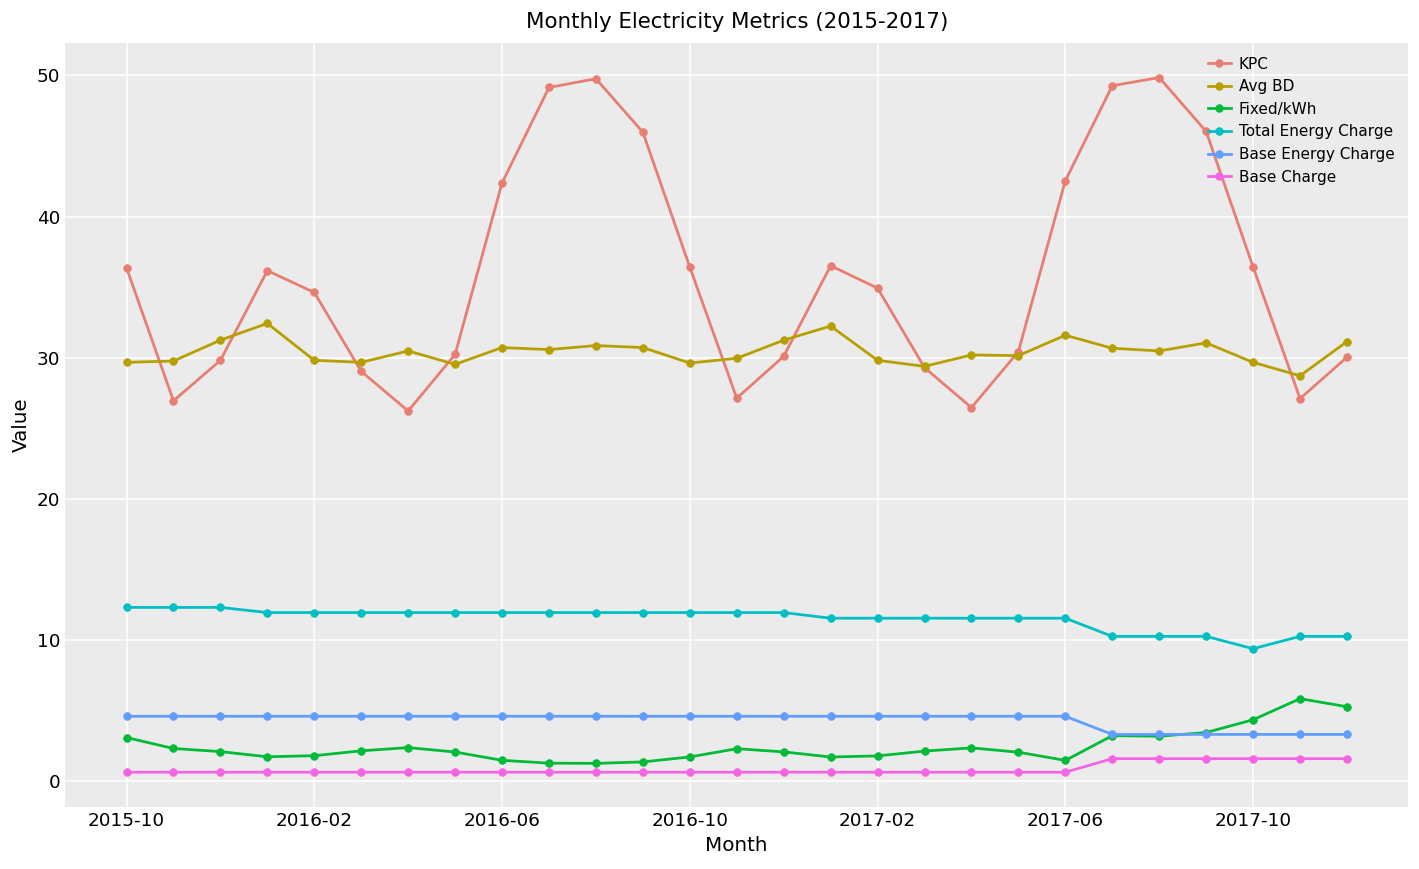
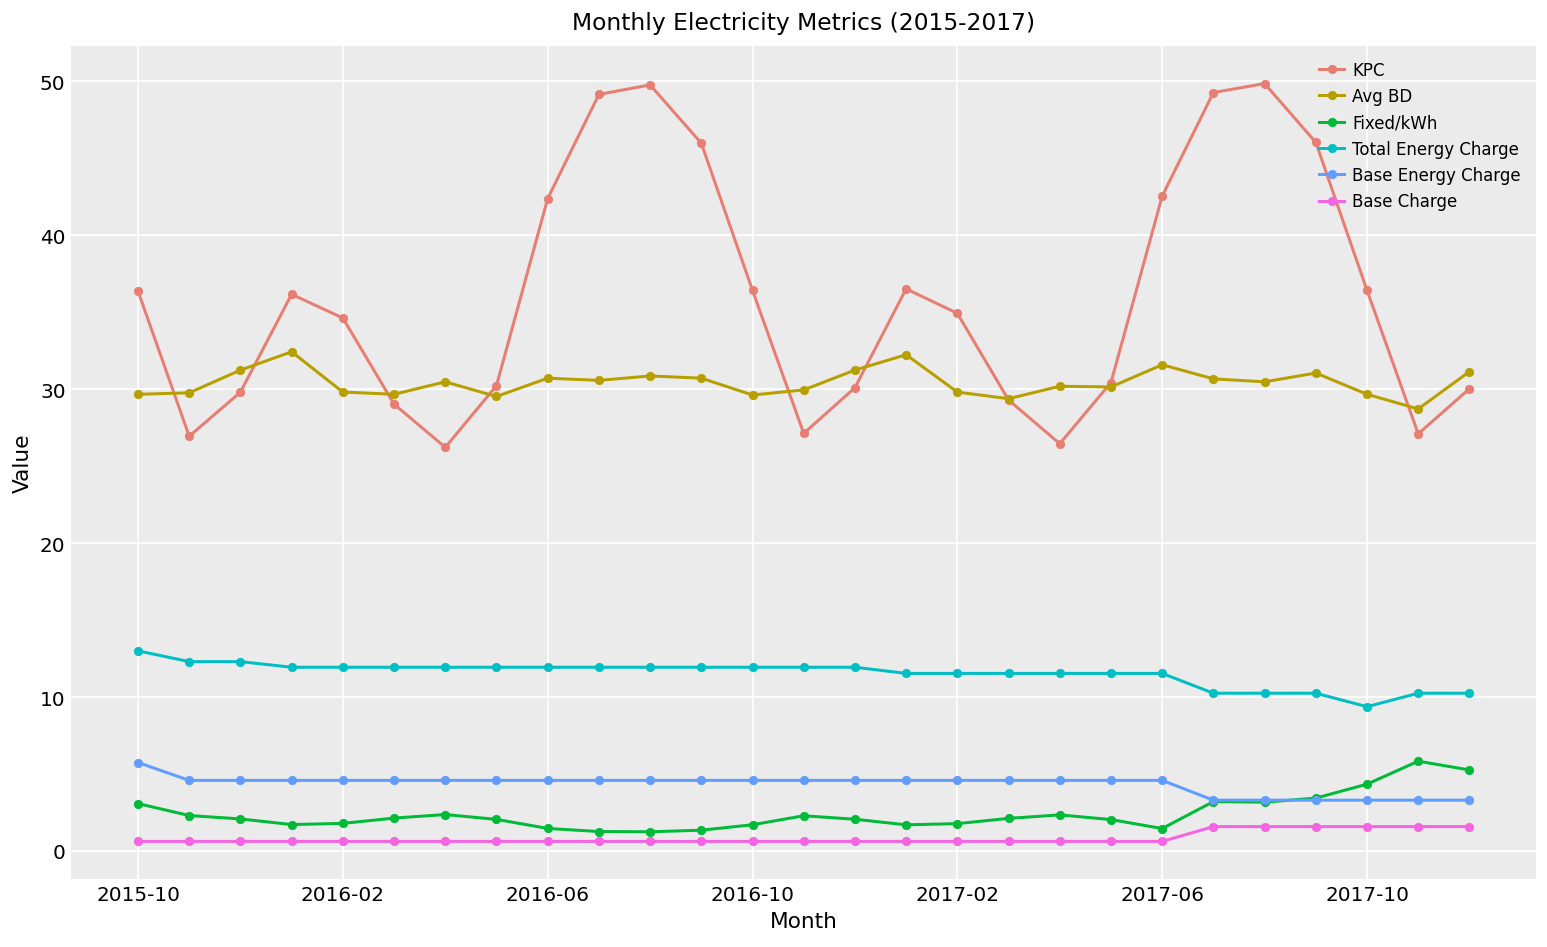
  {
    "KPC": {
      "2015-10": 36.4,
      "2016-02": 34.6,
      "2016-06": 42.4,
      "2016-10": 36.4,
      "2017-02": 34.9,
      "2017-06": 42.5,
      "2017-10": 36.4
    },
    "Avg BD": {
      "2015-10": 29.7,
      "2016-02": 29.8,
      "2016-06": 30.7,
      "2016-10": 29.6,
      "2017-02": 29.8,
      "2017-06": 31.6,
      "2017-10": 29.7
    },
    "Fixed/kWh": {
      "2015-10": 3.1,
      "2016-02": 1.8,
      "2016-06": 1.5,
      "2016-10": 1.7,
      "2017-02": 1.8,
      "2017-06": 1.5,
      "2017-10": 4.3
    },
    "Total Energy Charge": {
-     "2015-10": 12.3,
+     "2015-10": 13.0,
      "2016-02": 11.9,
      "2016-06": 11.9,
      "2016-10": 11.9,
      "2017-02": 11.5,
      "2017-06": 11.5,
      "2017-10": 9.4
    },
    "Base Energy Charge": {
-     "2015-10": 4.6,
+     "2015-10": 5.7,
      "2016-02": 4.6,
      "2016-06": 4.6,
      "2016-10": 4.6,
      "2017-02": 4.6,
      "2017-06": 4.6,
      "2017-10": 3.3
    },
    "Base Charge": {
      "2015-10": 0.6,
      "2016-02": 0.6,
      "2016-06": 0.6,
      "2016-10": 0.6,
      "2017-02": 0.6,
      "2017-06": 0.6,
      "2017-10": 1.6
    }
  }
